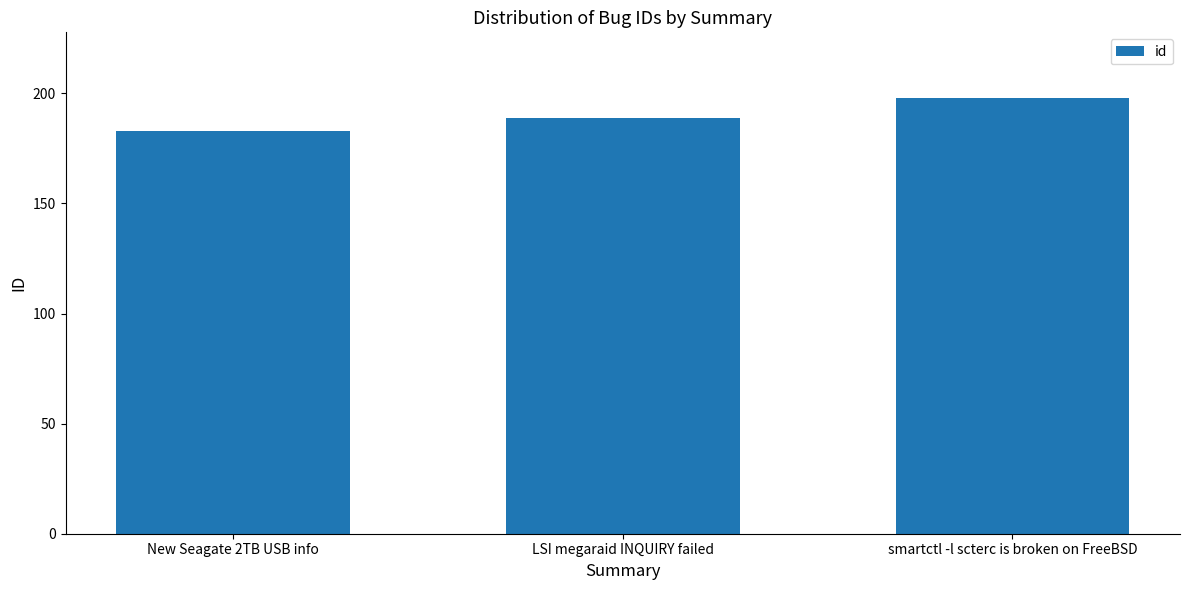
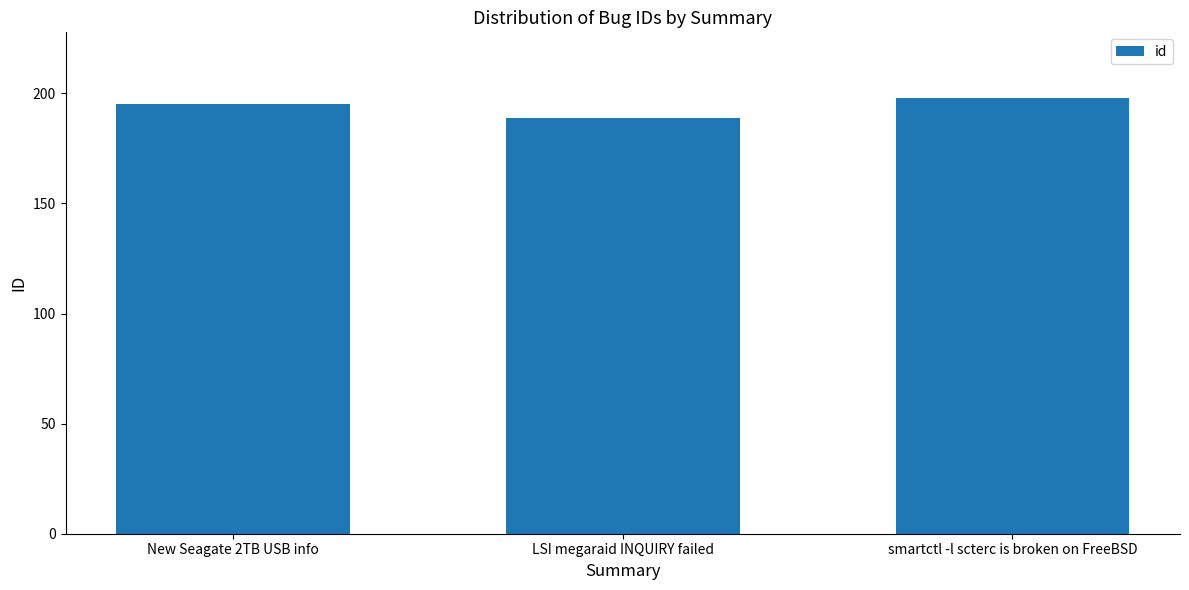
  {
-   "New Seagate 2TB USB info": 183,
+   "New Seagate 2TB USB info": 195,
    "LSI megaraid INQUIRY failed": 189,
    "smartctl -l scterc is broken on FreeBSD": 198
  }
